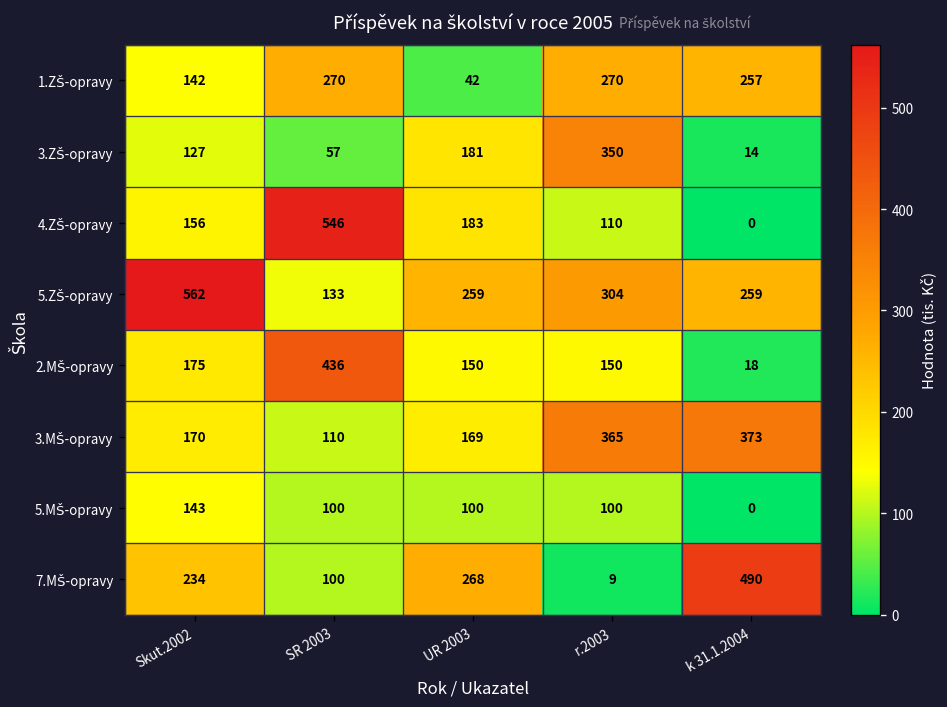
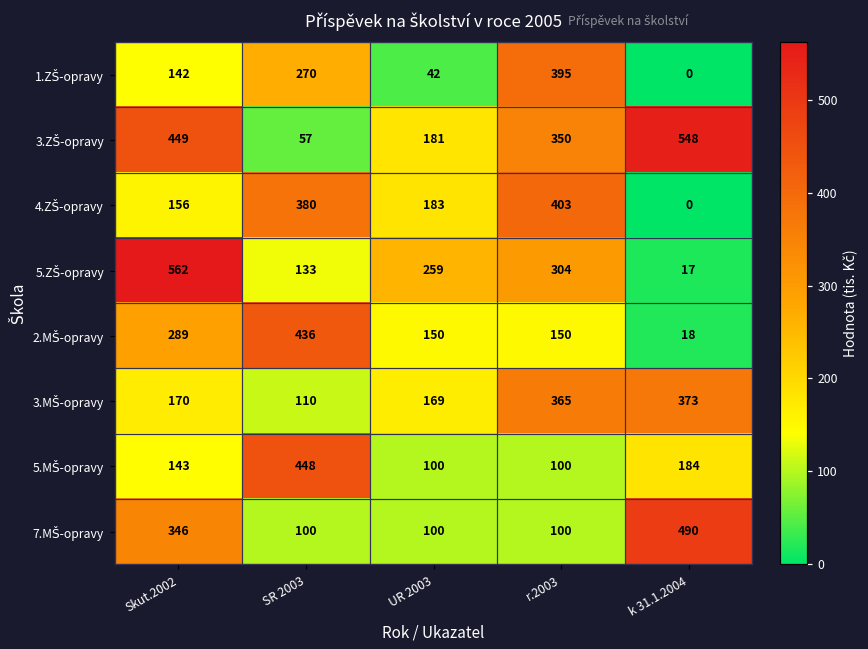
  {
    "1.ZŠ-opravy": {
      "Skut.2002": 142,
      "SR 2003": 270,
      "UR 2003": 42,
-     "r.2003": 270,
-     "k 31.1.2004": 257
+     "r.2003": 395,
+     "k 31.1.2004": 0
    },
    "3.ZŠ-opravy": {
-     "Skut.2002": 127,
+     "Skut.2002": 449,
      "SR 2003": 57,
      "UR 2003": 181,
      "r.2003": 350,
-     "k 31.1.2004": 14
+     "k 31.1.2004": 548
    },
    "4.ZŠ-opravy": {
      "Skut.2002": 156,
-     "SR 2003": 546,
+     "SR 2003": 380,
      "UR 2003": 183,
-     "r.2003": 110,
+     "r.2003": 403,
      "k 31.1.2004": 0
    },
    "5.ZŠ-opravy": {
      "Skut.2002": 562,
      "SR 2003": 133,
      "UR 2003": 259,
      "r.2003": 304,
-     "k 31.1.2004": 259
+     "k 31.1.2004": 17
    },
    "2.MŠ-opravy": {
-     "Skut.2002": 175,
+     "Skut.2002": 289,
      "SR 2003": 436,
      "UR 2003": 150,
      "r.2003": 150,
      "k 31.1.2004": 18
    },
    "3.MŠ-opravy": {
      "Skut.2002": 170,
      "SR 2003": 110,
      "UR 2003": 169,
      "r.2003": 365,
      "k 31.1.2004": 373
    },
    "5.MŠ-opravy": {
      "Skut.2002": 143,
-     "SR 2003": 100,
+     "SR 2003": 448,
      "UR 2003": 100,
      "r.2003": 100,
-     "k 31.1.2004": 0
+     "k 31.1.2004": 184
    },
    "7.MŠ-opravy": {
-     "Skut.2002": 234,
+     "Skut.2002": 346,
      "SR 2003": 100,
-     "UR 2003": 268,
-     "r.2003": 9,
+     "UR 2003": 100,
+     "r.2003": 100,
      "k 31.1.2004": 490
    }
  }
